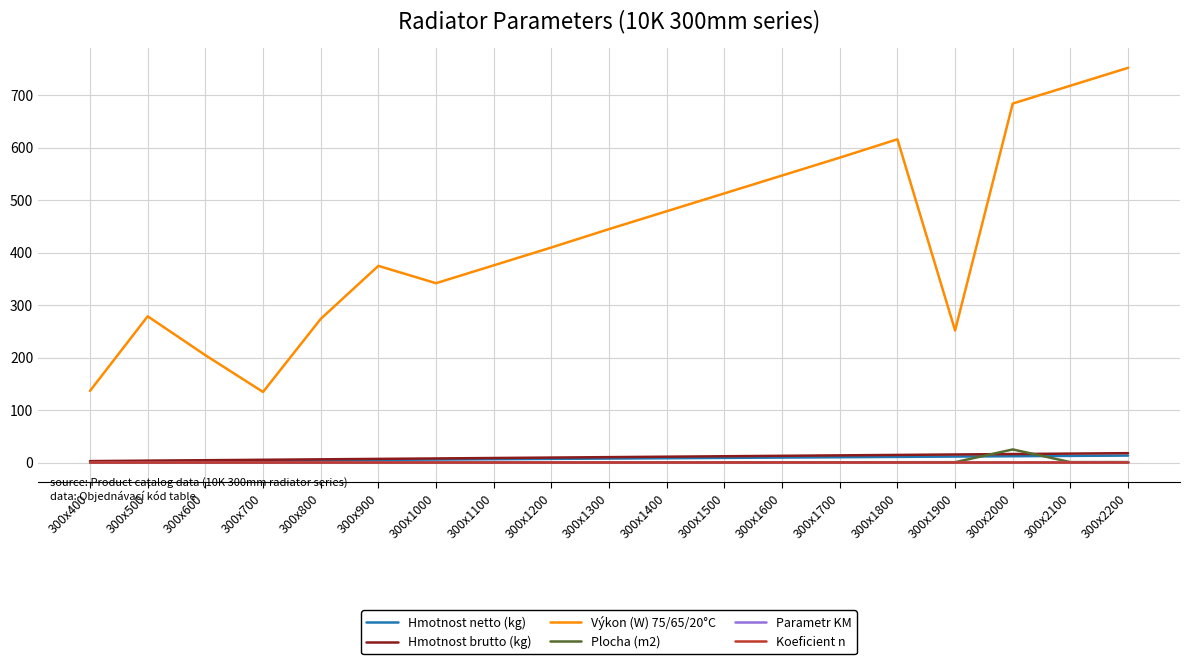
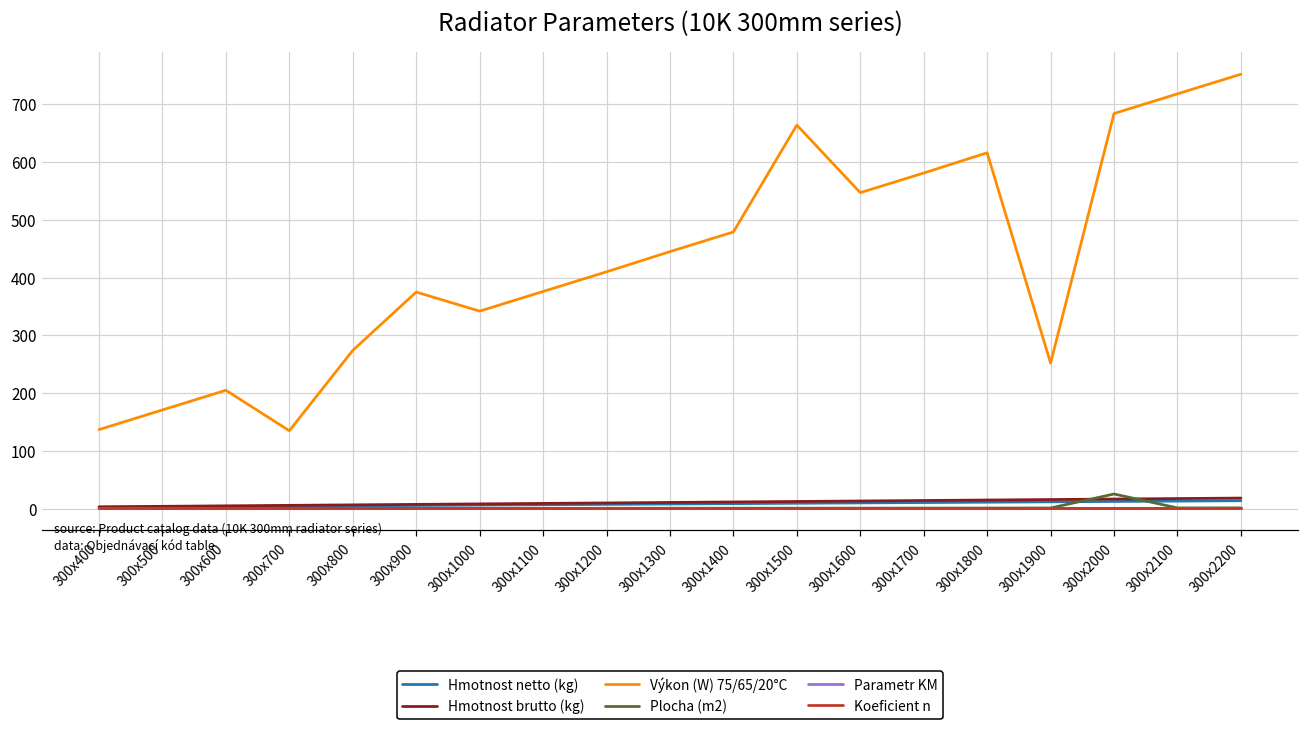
  {
    "Výkon (W) 75/65/20°C": {
      "300x400": 140,
-     "300x500": 280,
+     "300x500": 170,
      "300x600": 210,
      "300x700": 140,
      "300x800": 270,
      "300x900": 380,
      "300x1000": 340,
      "300x1100": 380,
      "300x1200": 410,
      "300x1300": 450,
      "300x1400": 480,
-     "300x1500": 510,
+     "300x1500": 660,
      "300x1600": 550,
      "300x1700": 580,
      "300x1800": 620,
      "300x1900": 250,
      "300x2000": 680,
      "300x2100": 720,
      "300x2200": 750
    },
    "Plocha (m2)": {
      "300x2000": 30
    },
    "Koeficient n": {
      "300x2000": 0
    }
  }
